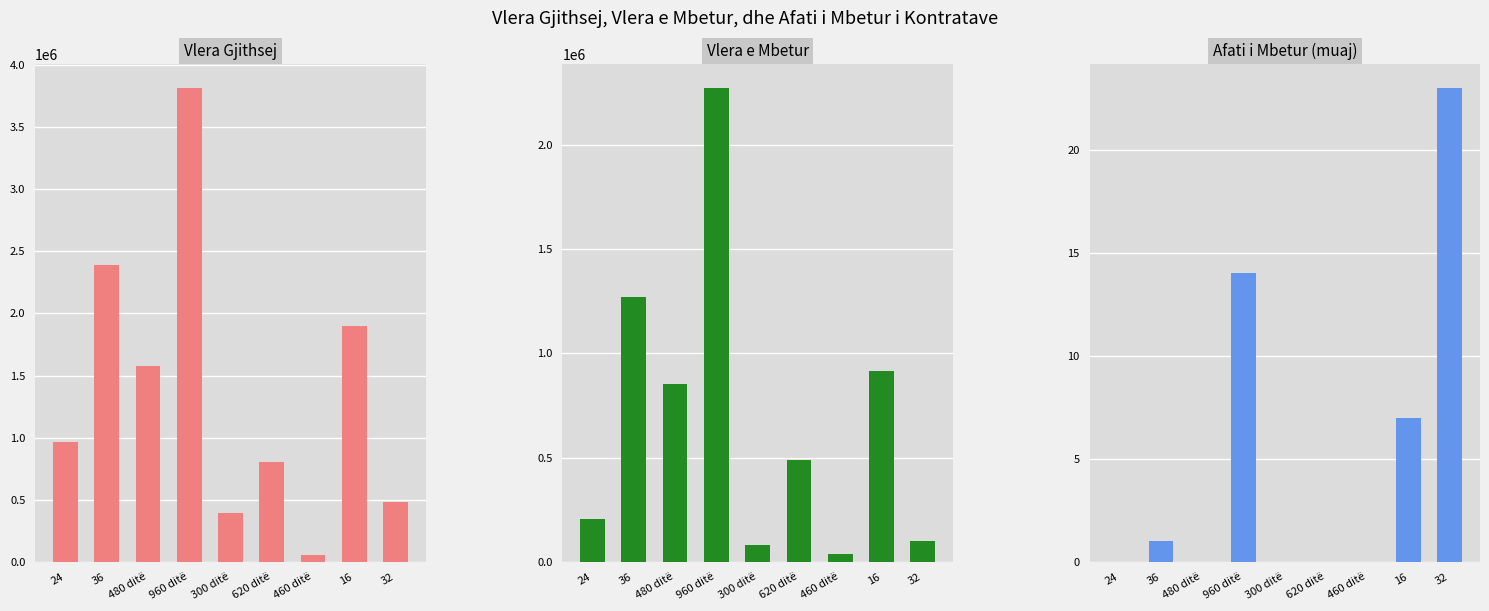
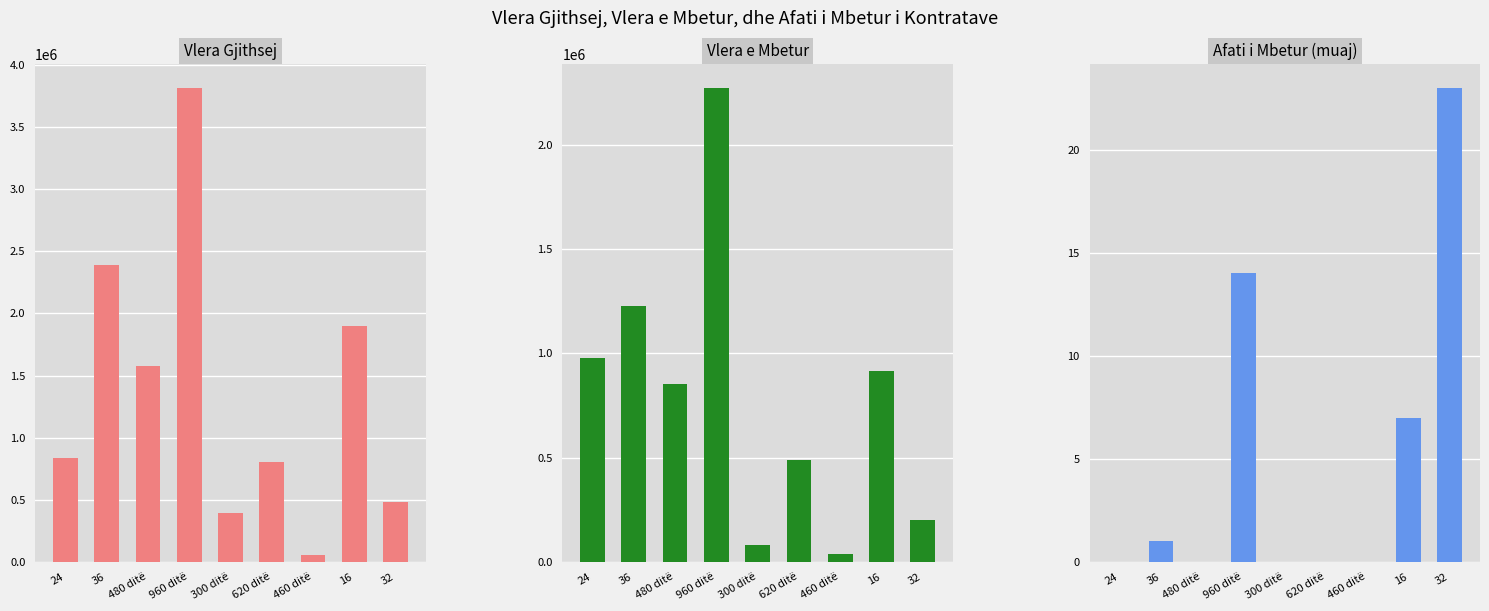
  {
    "Vlera Gjithsej": {
-     "24": 970000,
+     "24": 830000,
      "36": 2390000,
      "480 ditë": 1580000,
      "960 ditë": 3820000,
      "300 ditë": 390000,
      "620 ditë": 810000,
      "460 ditë": 60000,
      "16": 1900000,
      "32": 480000
    },
    "Vlera e Mbetur": {
-     "24": 210000,
-     "36": 1270000,
+     "24": 980000,
+     "36": 1230000,
      "480 ditë": 850000,
      "960 ditë": 2280000,
      "300 ditë": 80000,
      "620 ditë": 490000,
      "460 ditë": 40000,
      "16": 920000,
-     "32": 100000
+     "32": 200000
    },
    "Afati i Mbetur (muaj)": {
      "24": 0.0,
      "36": 1.0,
      "480 ditë": 0.0,
      "960 ditë": 14.0,
      "300 ditë": 0.0,
      "620 ditë": 0.0,
      "460 ditë": 0.0,
      "16": 7.0,
      "32": 23.0
    }
  }
